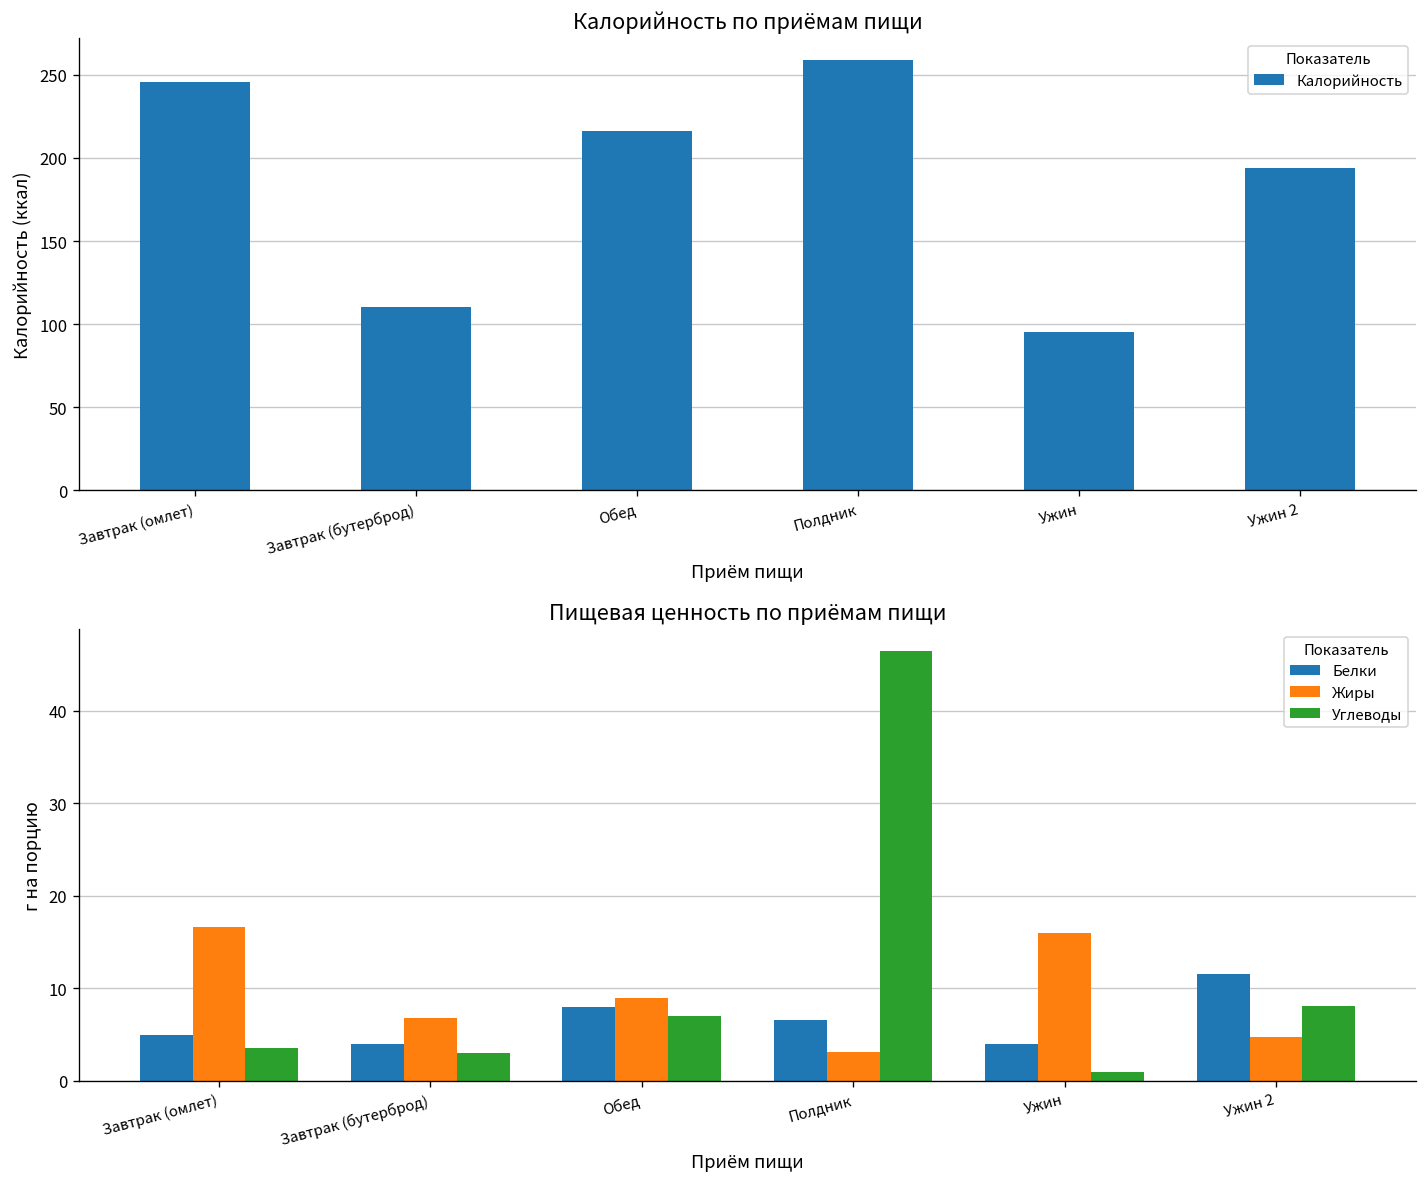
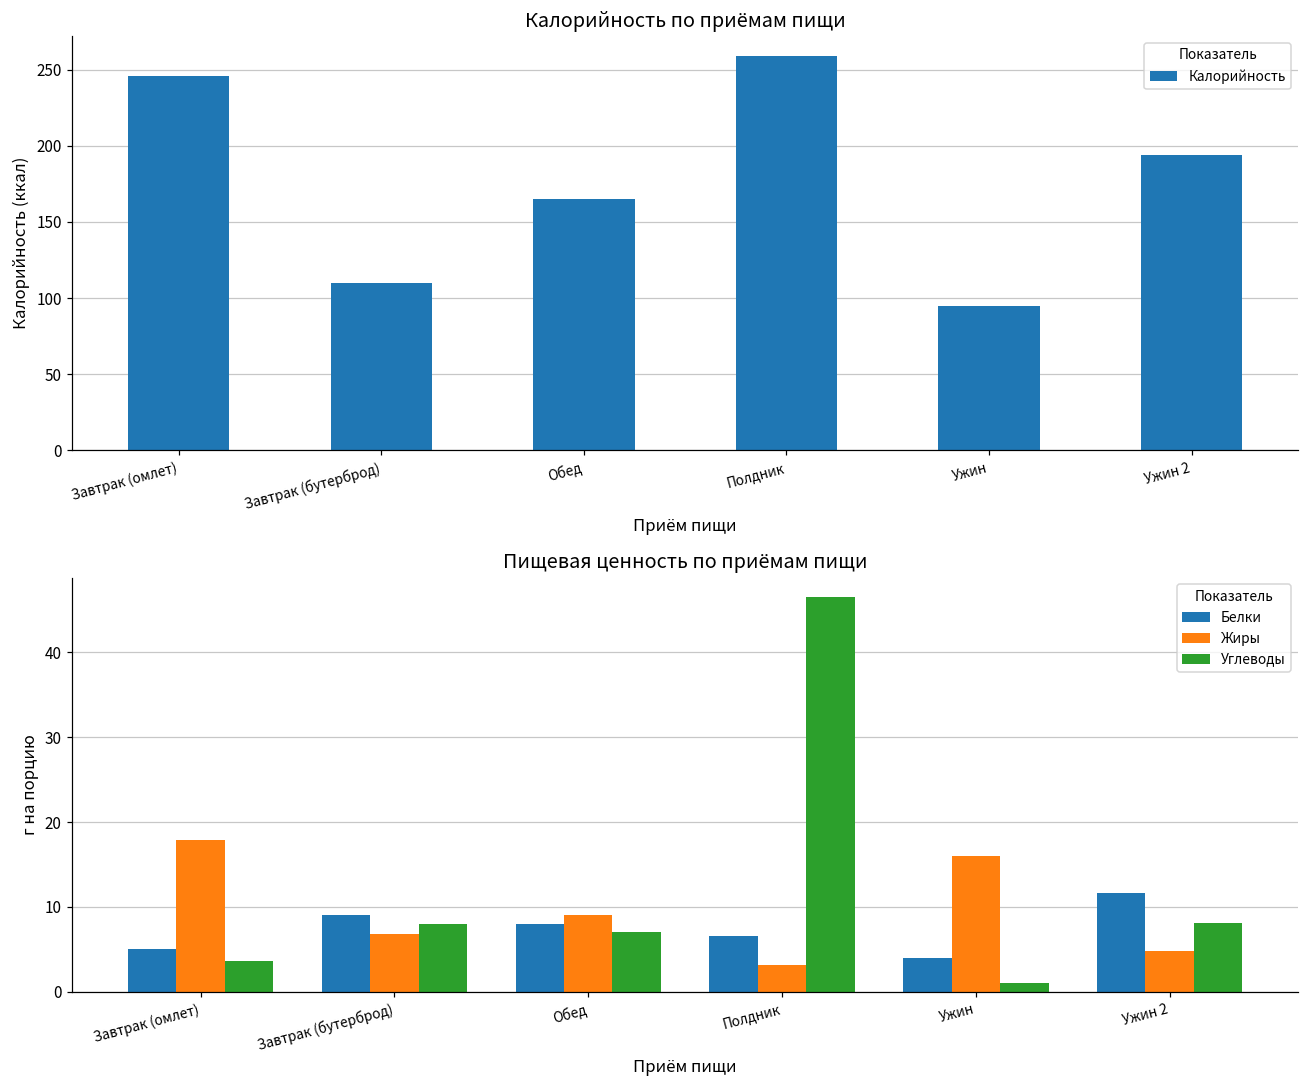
  {
    "Калорийность по приёмам пищи": {
      "Завтрак (омлет)": 246,
      "Завтрак (бутерброд)": 110,
-     "Обед": 216,
+     "Обед": 165,
      "Полдник": 259,
      "Ужин": 95,
      "Ужин 2": 194
    },
    "Пищевая ценность по приёмам пищи": {
      "Белки": {
        "Завтрак (омлет)": 5,
-       "Завтрак (бутерброд)": 4,
+       "Завтрак (бутерброд)": 9,
        "Обед": 8,
        "Полдник": 7,
        "Ужин": 4,
        "Ужин 2": 12
      },
      "Жиры": {
-       "Завтрак (омлет)": 17,
+       "Завтрак (омлет)": 18,
        "Завтрак (бутерброд)": 7,
        "Обед": 9,
        "Полдник": 3,
        "Ужин": 16,
        "Ужин 2": 5
      },
      "Углеводы": {
        "Завтрак (омлет)": 4,
-       "Завтрак (бутерброд)": 3,
+       "Завтрак (бутерброд)": 8,
        "Обед": 7,
        "Полдник": 47,
        "Ужин": 1,
        "Ужин 2": 8
      }
    }
  }
